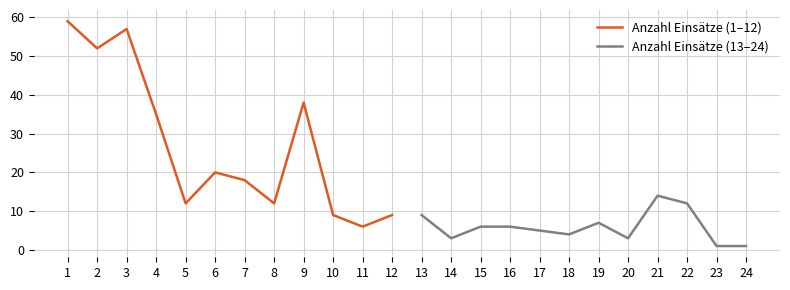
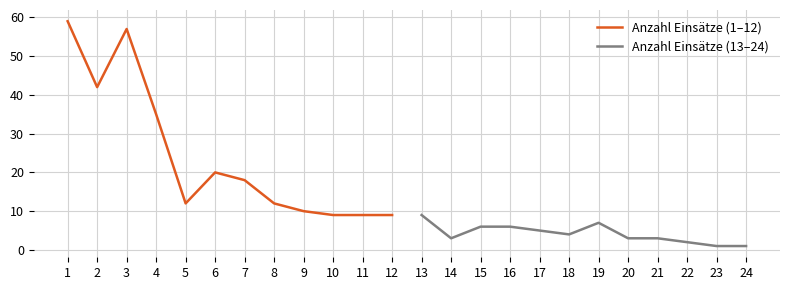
  {
    "Anzahl Einsätze (1–12)": {
      "1": 59,
-     "2": 52,
+     "2": 42,
      "3": 57,
      "4": 35,
      "5": 12,
      "6": 20,
      "7": 18,
      "8": 12,
-     "9": 38,
+     "9": 10,
      "10": 9,
-     "11": 6,
+     "11": 9,
      "12": 9
    },
    "Anzahl Einsätze (13–24)": {
      "13": 9,
      "14": 3,
      "15": 6,
      "16": 6,
      "17": 5,
      "18": 4,
      "19": 7,
      "20": 3,
-     "21": 14,
-     "22": 12,
+     "21": 3,
+     "22": 2,
      "23": 1,
      "24": 1
    }
  }
